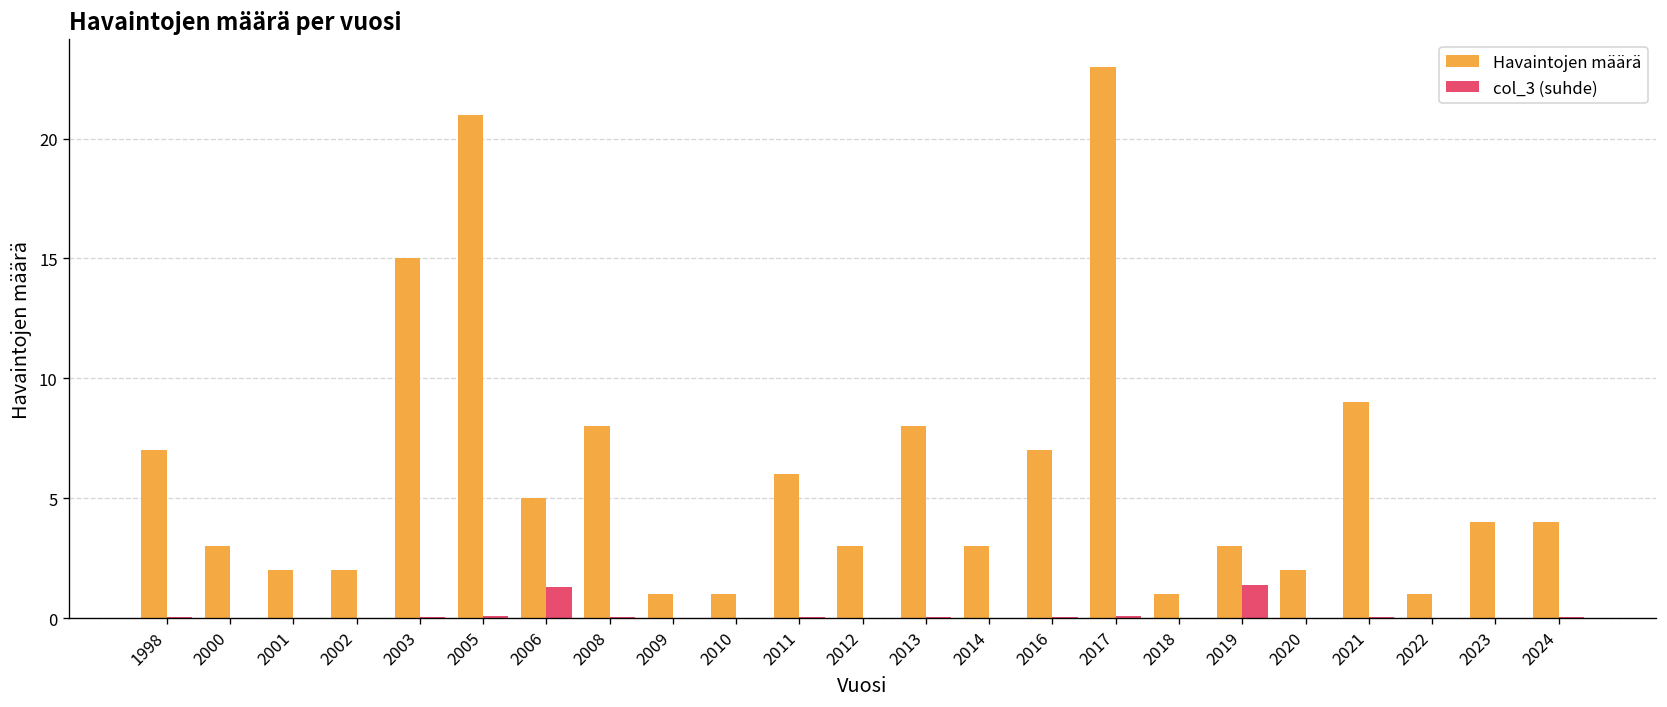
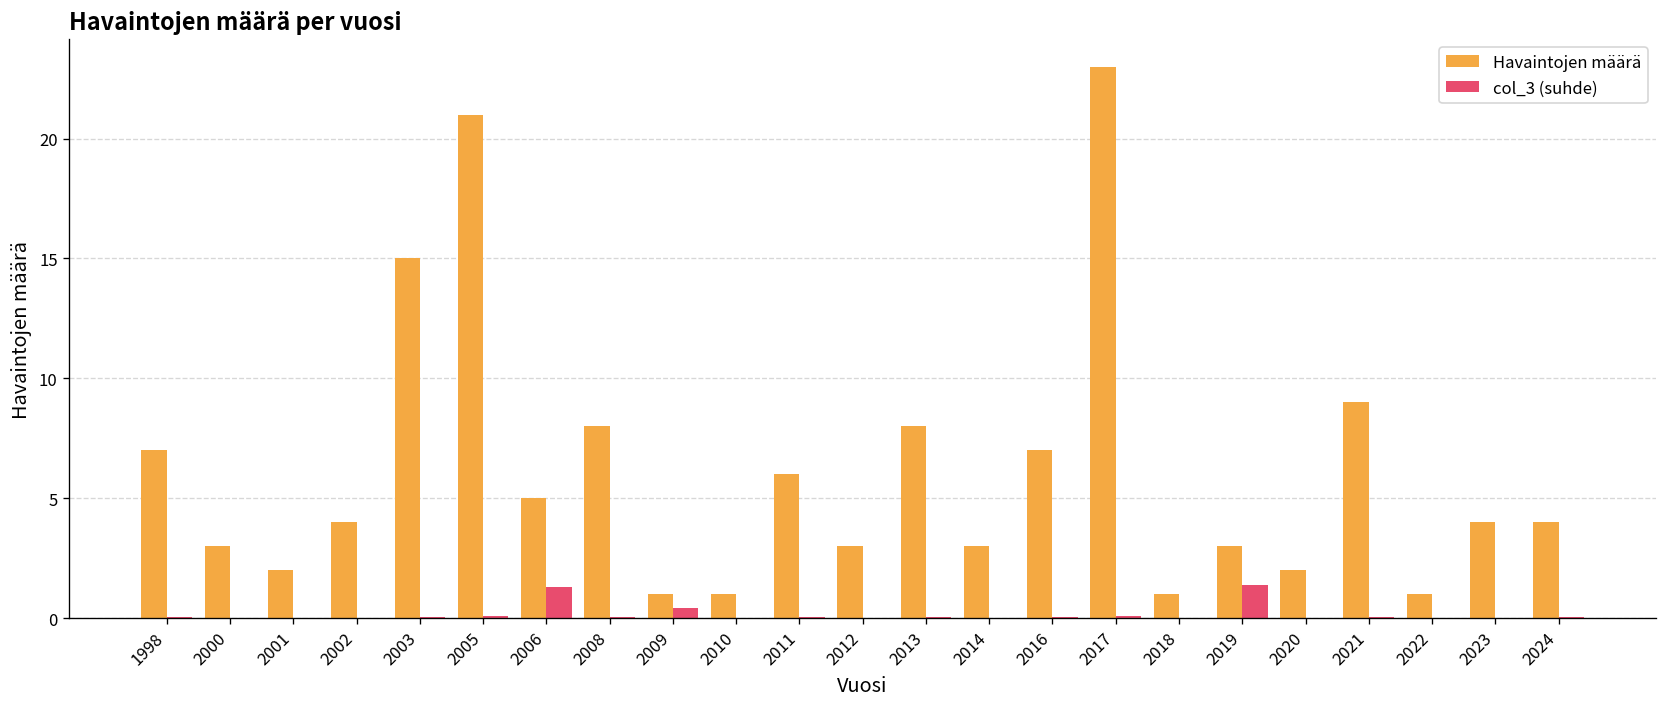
  {
    "Havaintojen määrä": {
      "1998": 7,
      "2000": 3,
      "2001": 2,
-     "2002": 2,
+     "2002": 4,
      "2003": 15,
      "2005": 21,
      "2006": 5,
      "2008": 8,
      "2009": 1,
      "2010": 1,
      "2011": 6,
      "2012": 3,
      "2013": 8,
      "2014": 3,
      "2016": 7,
      "2017": 23,
      "2018": 1,
      "2019": 3,
      "2020": 2,
      "2021": 9,
      "2022": 1,
      "2023": 4,
      "2024": 4
    },
    "col_3 (suhde)": {
      "2006": 1.3,
-     "2009": 0.0,
+     "2009": 0.4,
      "2019": 1.4
    }
  }
